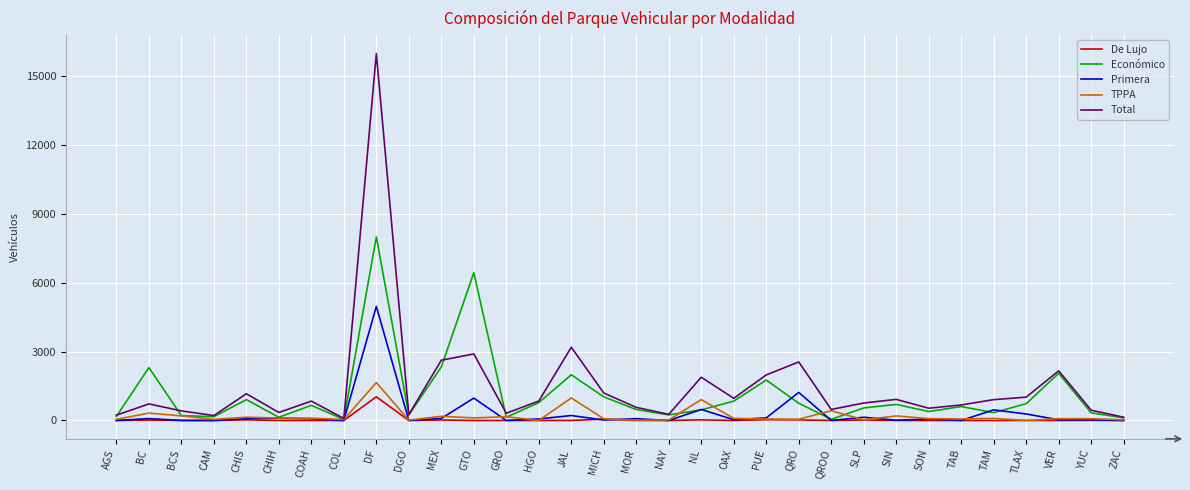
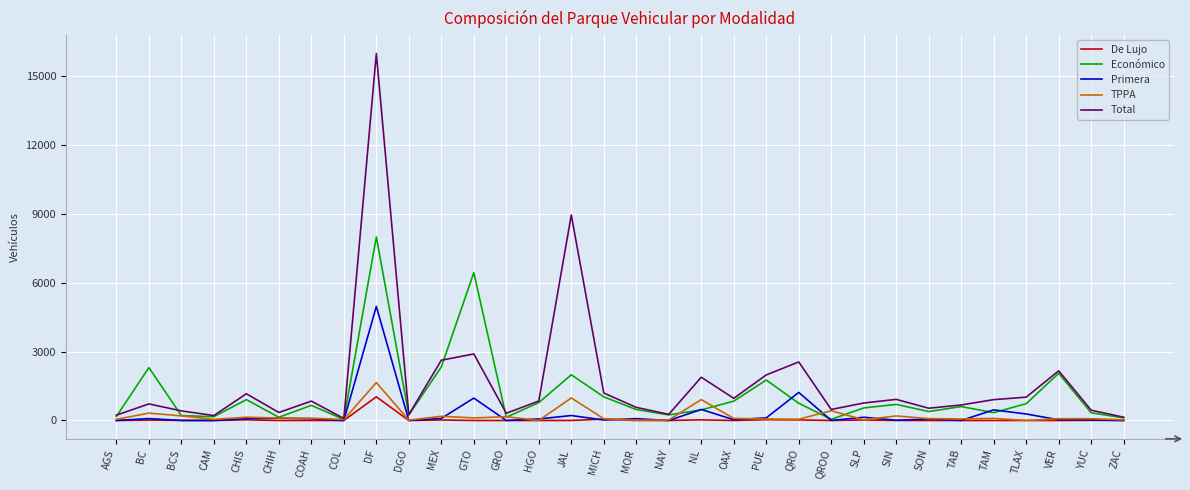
  {
    "De Lujo": {
      "DF": 1000,
      "GTO": 0,
      "JAL": 0,
      "NL": 0
    },
    "Económico": {
      "BC": 2300,
      "CHIS": 900,
      "COAH": 700,
      "DF": 8000,
      "MEX": 2300,
      "GTO": 6400,
      "JAL": 2000,
      "MICH": 1000,
      "OAX": 800,
      "PUE": 1800,
      "QRO": 800,
      "SLP": 500,
      "SIN": 700,
      "SON": 400,
      "TAM": 300,
      "TLAX": 700,
      "YUC": 300
    },
    "Primera": {
      "DF": 5000,
      "GTO": 1000,
      "JAL": 200,
      "QRO": 1200,
      "SLP": 100,
      "TAM": 500,
      "TLAX": 300
    },
    "TPPA": {
      "BC": 300,
      "DF": 1700,
      "GTO": 100,
      "JAL": 1000,
      "NL": 900,
      "SIN": 200
    },
    "Total": {
      "BC": 700,
      "BCS": 400,
      "CHIS": 1200,
      "CHIH": 300,
      "COAH": 800,
      "DF": 16000,
      "MEX": 2600,
      "GTO": 2900,
      "GRO": 300,
-     "JAL": 3200,
+     "JAL": 9000,
      "MICH": 1200,
      "NL": 1900,
      "OAX": 1000,
      "PUE": 2000,
      "QRO": 2600,
      "SLP": 800,
      "SIN": 900,
      "SON": 500,
      "TAM": 900,
      "TLAX": 1000,
      "YUC": 400
    }
  }
